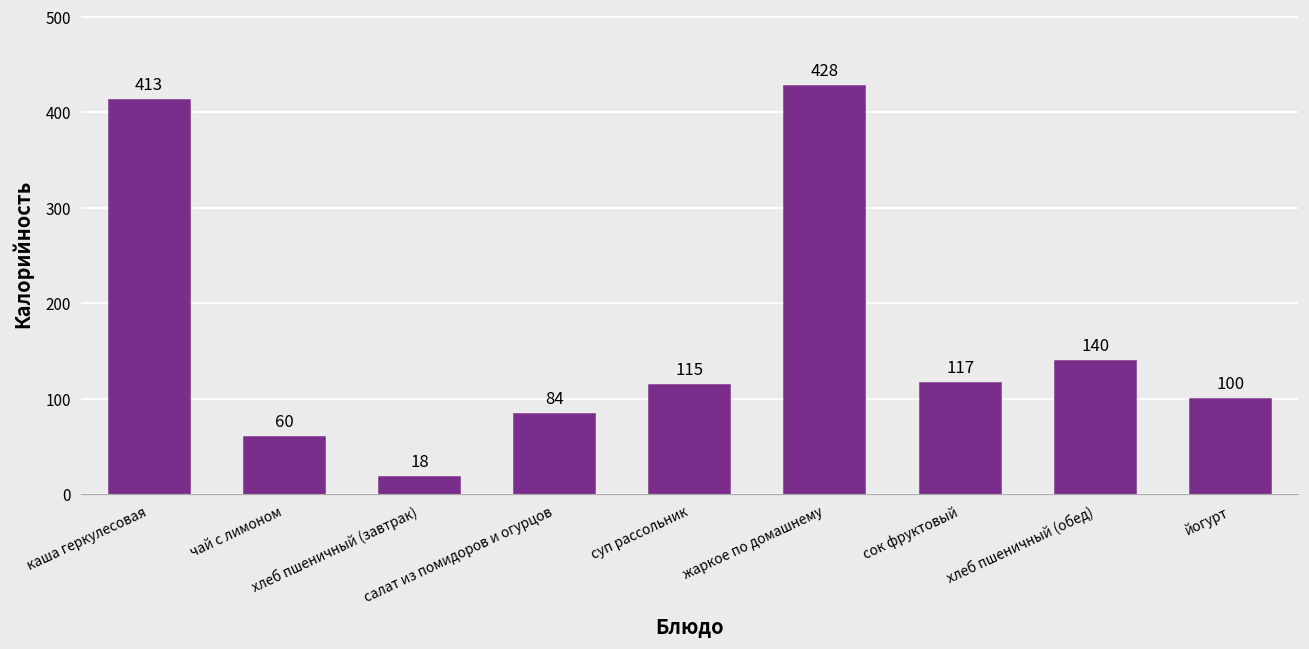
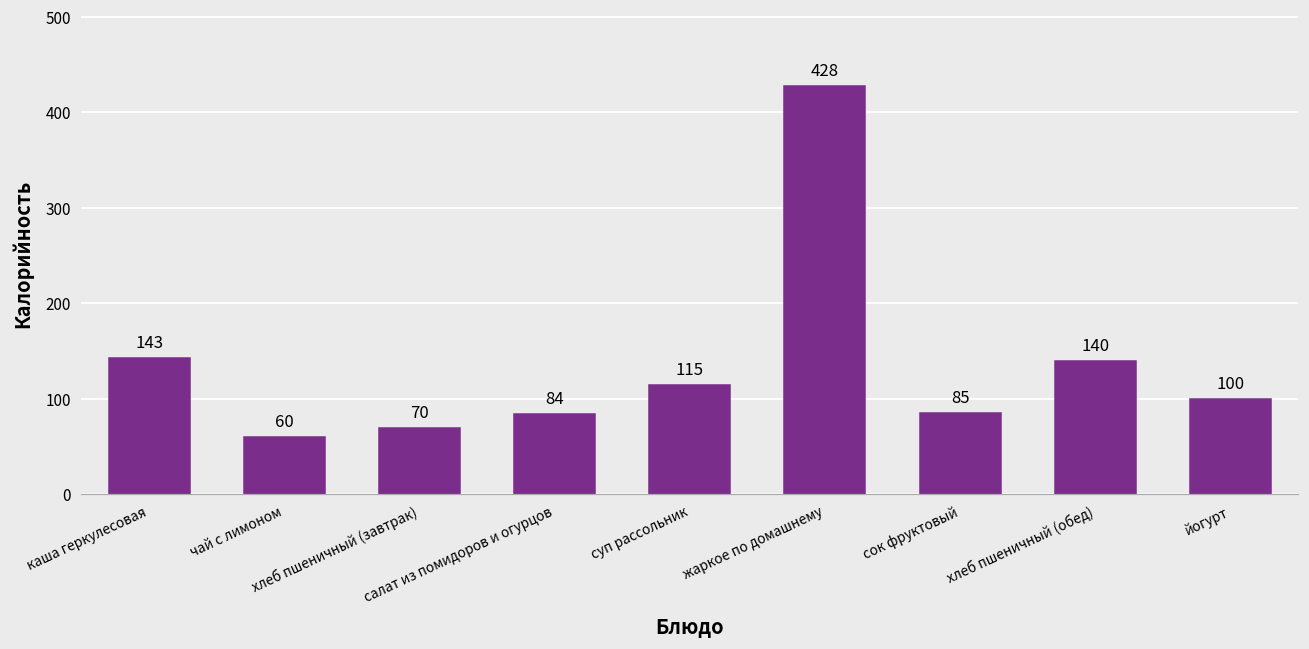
  {
-   "каша геркулесовая": 413,
+   "каша геркулесовая": 143,
    "чай с лимоном": 60,
-   "хлеб пшеничный (завтрак)": 18,
+   "хлеб пшеничный (завтрак)": 70,
    "салат из помидоров и огурцов": 84,
    "суп рассольник": 115,
    "жаркое по домашнему": 428,
-   "сок фруктовый": 117,
+   "сок фруктовый": 85,
    "хлеб пшеничный (обед)": 140,
    "йогурт": 100
  }
